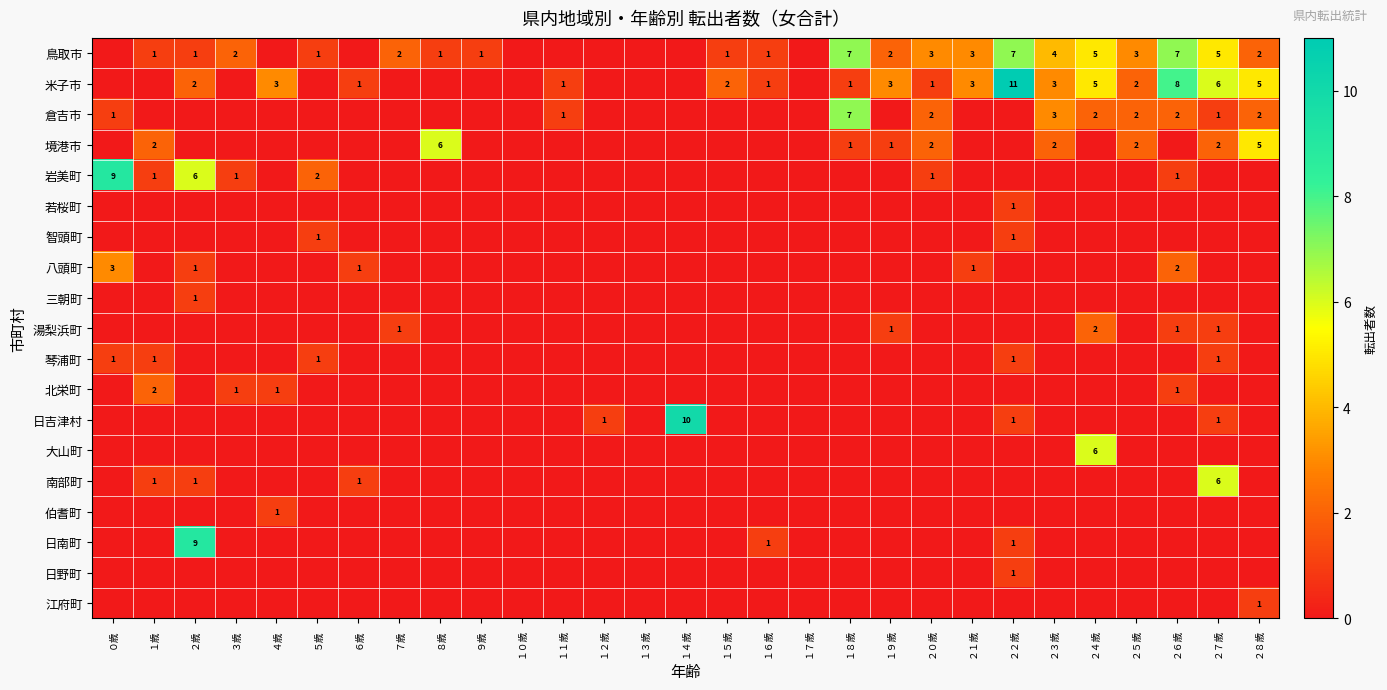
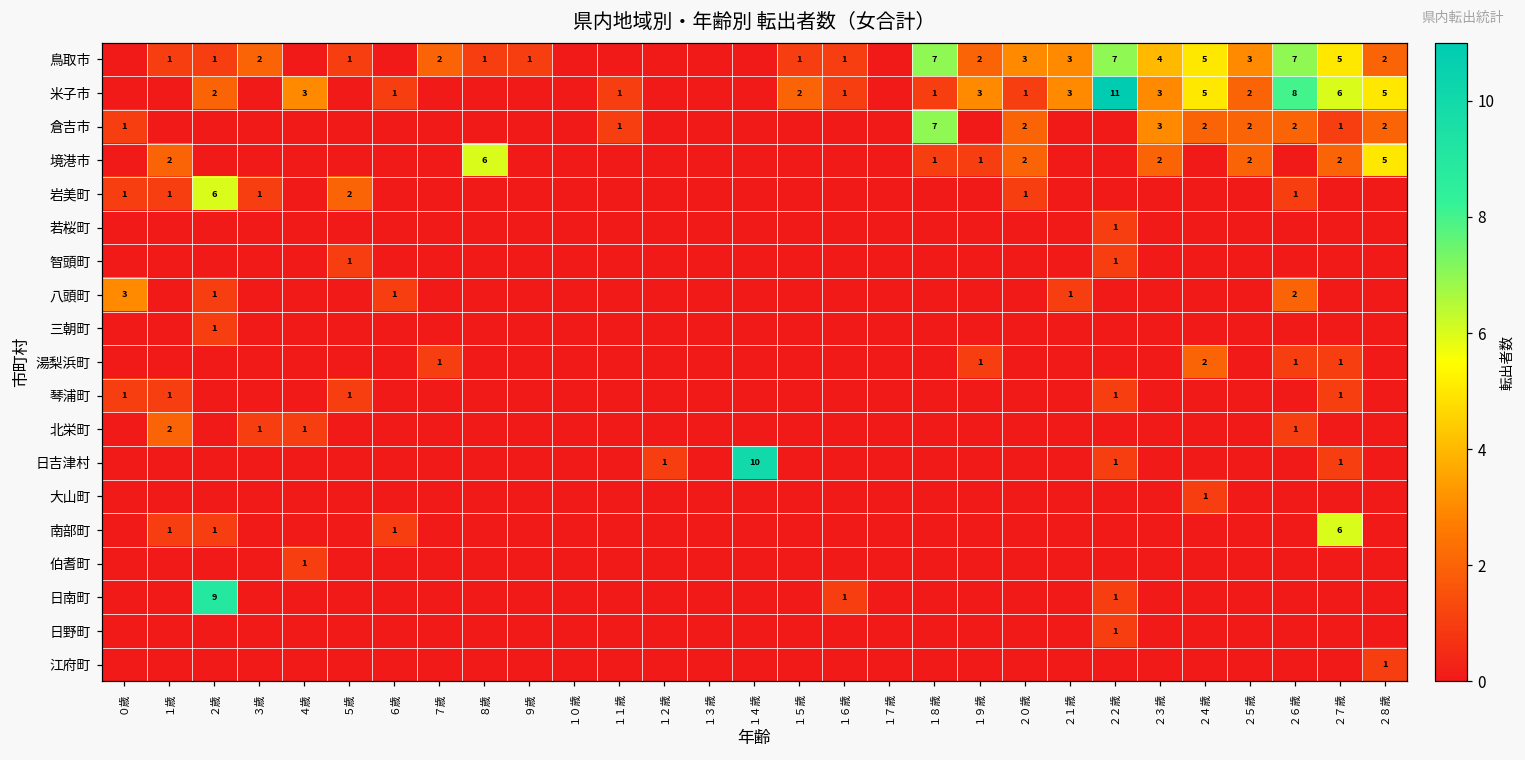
  {
    "鳥取市": {
      "１歳": 1,
      "２歳": 1,
      "３歳": 2,
      "５歳": 1,
      "７歳": 2,
      "８歳": 1,
      "９歳": 1,
      "１５歳": 1,
      "１６歳": 1,
      "１８歳": 7,
      "１９歳": 2,
      "２０歳": 3,
      "２１歳": 3,
      "２２歳": 7,
      "２３歳": 4,
      "２４歳": 5,
      "２５歳": 3,
      "２６歳": 7,
      "２７歳": 5,
      "２８歳": 2
    },
    "米子市": {
      "２歳": 2,
      "４歳": 3,
      "６歳": 1,
      "１１歳": 1,
      "１５歳": 2,
      "１６歳": 1,
      "１８歳": 1,
      "１９歳": 3,
      "２０歳": 1,
      "２１歳": 3,
      "２２歳": 11,
      "２３歳": 3,
      "２４歳": 5,
      "２５歳": 2,
      "２６歳": 8,
      "２７歳": 6,
      "２８歳": 5
    },
    "倉吉市": {
      "０歳": 1,
      "１１歳": 1,
      "１８歳": 7,
      "２０歳": 2,
      "２３歳": 3,
      "２４歳": 2,
      "２５歳": 2,
      "２６歳": 2,
      "２７歳": 1,
      "２８歳": 2
    },
    "境港市": {
      "１歳": 2,
      "８歳": 6,
      "１８歳": 1,
      "１９歳": 1,
      "２０歳": 2,
      "２３歳": 2,
      "２５歳": 2,
      "２７歳": 2,
      "２８歳": 5
    },
    "岩美町": {
-     "０歳": 9,
+     "０歳": 1,
      "１歳": 1,
      "２歳": 6,
      "３歳": 1,
      "５歳": 2,
      "２０歳": 1,
      "２６歳": 1
    },
    "若桜町": {
      "２２歳": 1
    },
    "智頭町": {
      "５歳": 1,
      "２２歳": 1
    },
    "八頭町": {
      "０歳": 3,
      "２歳": 1,
      "６歳": 1,
      "２１歳": 1,
      "２６歳": 2
    },
    "三朝町": {
      "２歳": 1
    },
    "湯梨浜町": {
      "７歳": 1,
      "１９歳": 1,
      "２４歳": 2,
      "２６歳": 1,
      "２７歳": 1
    },
    "琴浦町": {
      "０歳": 1,
      "１歳": 1,
      "５歳": 1,
      "２２歳": 1,
      "２７歳": 1
    },
    "北栄町": {
      "１歳": 2,
      "３歳": 1,
      "４歳": 1,
      "２６歳": 1
    },
    "日吉津村": {
      "１２歳": 1,
      "１４歳": 10,
      "２２歳": 1,
      "２７歳": 1
    },
    "大山町": {
-     "２４歳": 6
+     "２４歳": 1
    },
    "南部町": {
      "１歳": 1,
      "２歳": 1,
      "６歳": 1,
      "２７歳": 6
    },
    "伯耆町": {
      "４歳": 1
    },
    "日南町": {
      "２歳": 9,
      "１６歳": 1,
      "２２歳": 1
    },
    "日野町": {
      "２２歳": 1
    },
    "江府町": {
      "２８歳": 1
    }
  }
